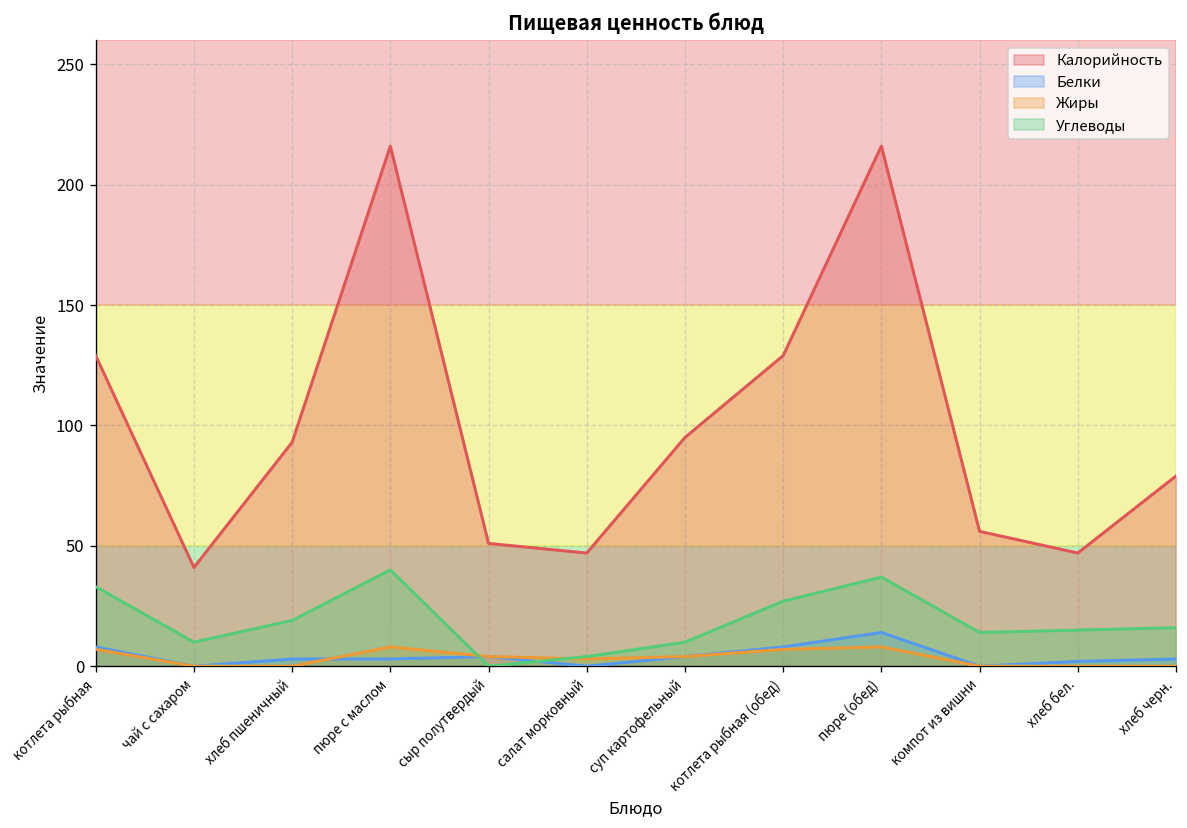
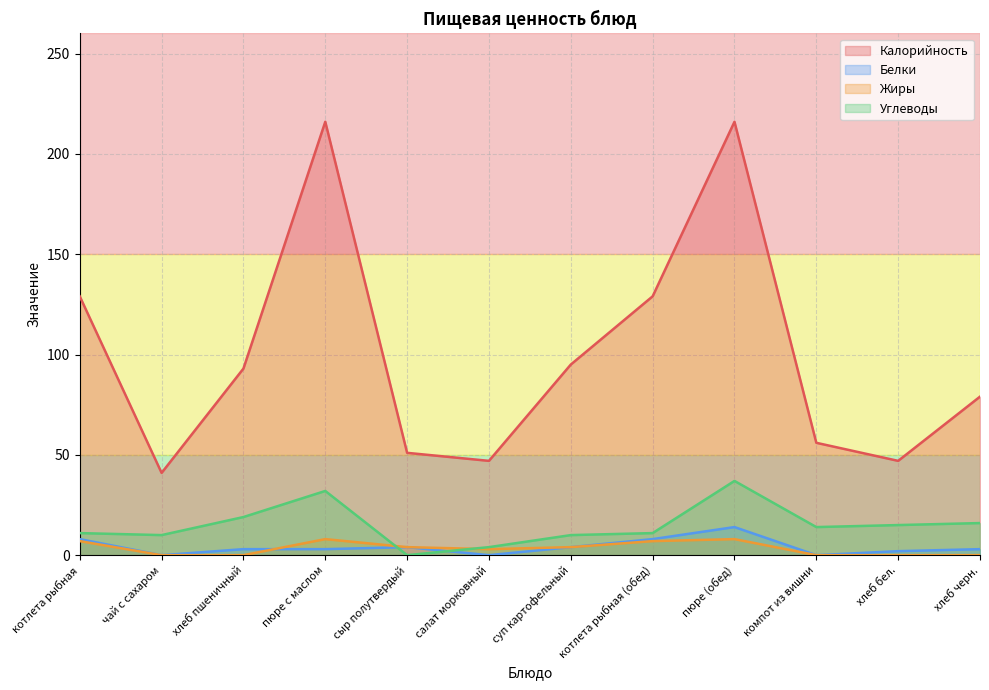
  {
    "Белки": {
      "хлеб пшеничный": 3,
      "пюре с маслом": 3,
      "салат морковный": 0,
      "пюре (обед)": 14,
      "хлеб бел.": 2,
      "хлеб черн.": 3
    },
    "Углеводы": {
-     "котлета рыбная": 33,
+     "котлета рыбная": 11,
      "чай с сахаром": 10,
      "хлеб пшеничный": 19,
-     "пюре с маслом": 40,
+     "пюре с маслом": 32,
      "сыр полутвердый": 0,
      "суп картофельный": 10,
-     "котлета рыбная (обед)": 27,
+     "котлета рыбная (обед)": 11,
      "пюре (обед)": 37,
      "компот из вишни": 14,
      "хлеб бел.": 15,
      "хлеб черн.": 16
    }
  }
